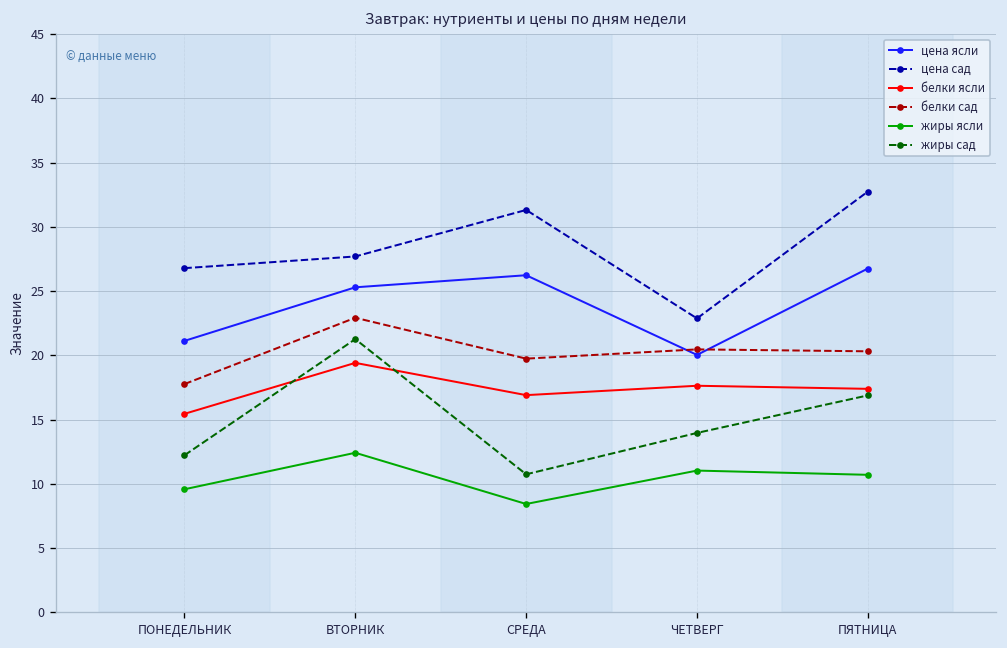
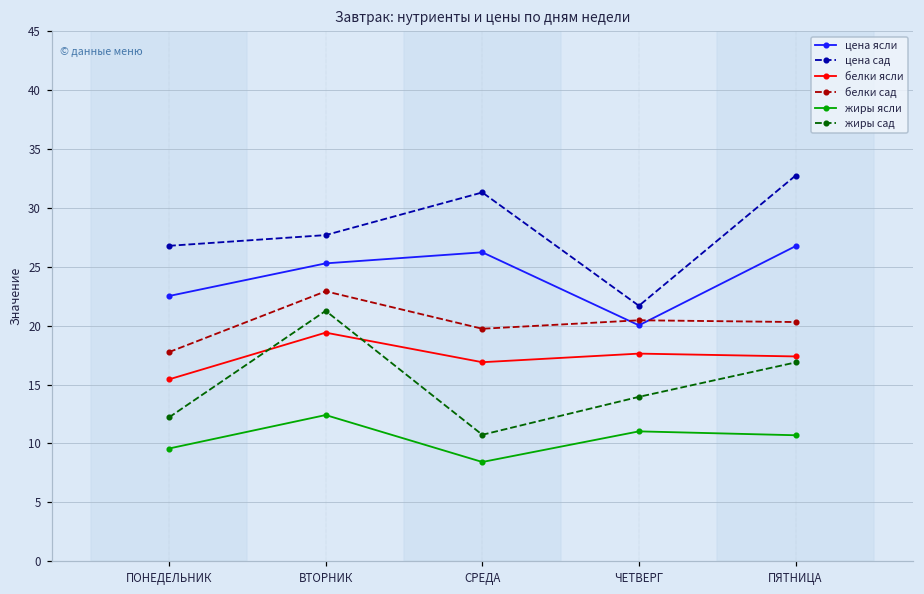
  {
    "цена ясли": {
-     "ПОНЕДЕЛЬНИК": 21.1,
+     "ПОНЕДЕЛЬНИК": 22.5,
      "ВТОРНИК": 25.3,
      "СРЕДА": 26.2,
      "ЧЕТВЕРГ": 20.0,
      "ПЯТНИЦА": 26.8
    },
    "цена сад": {
      "ПОНЕДЕЛЬНИК": 26.8,
      "ВТОРНИК": 27.7,
      "СРЕДА": 31.3,
-     "ЧЕТВЕРГ": 22.9,
+     "ЧЕТВЕРГ": 21.7,
      "ПЯТНИЦА": 32.7
    },
    "белки ясли": {
      "ПОНЕДЕЛЬНИК": 15.4,
      "ВТОРНИК": 19.4,
      "СРЕДА": 16.9,
      "ЧЕТВЕРГ": 17.6,
      "ПЯТНИЦА": 17.4
    },
    "белки сад": {
      "ПОНЕДЕЛЬНИК": 17.8,
      "ВТОРНИК": 22.9,
      "СРЕДА": 19.7,
      "ЧЕТВЕРГ": 20.5,
      "ПЯТНИЦА": 20.3
    },
    "жиры ясли": {
      "ПОНЕДЕЛЬНИК": 9.6,
      "ВТОРНИК": 12.4,
      "СРЕДА": 8.4,
      "ЧЕТВЕРГ": 11.0,
      "ПЯТНИЦА": 10.7
    },
    "жиры сад": {
      "ПОНЕДЕЛЬНИК": 12.2,
      "ВТОРНИК": 21.3,
      "СРЕДА": 10.7,
      "ЧЕТВЕРГ": 14.0,
      "ПЯТНИЦА": 16.9
    }
  }
